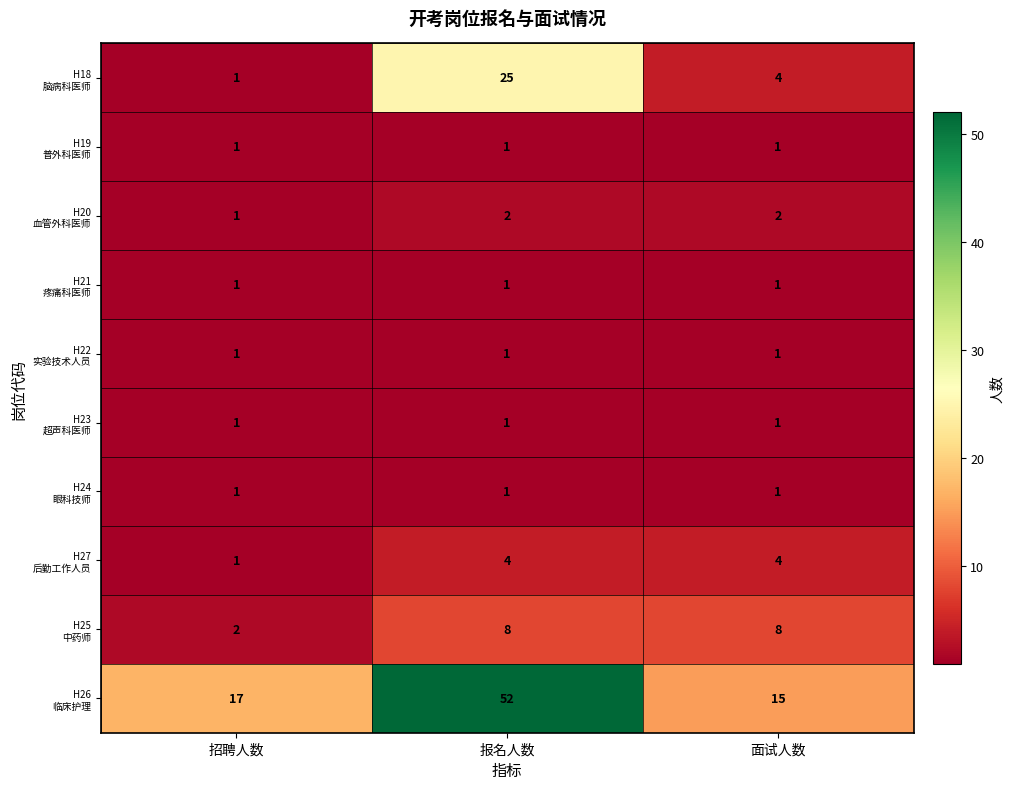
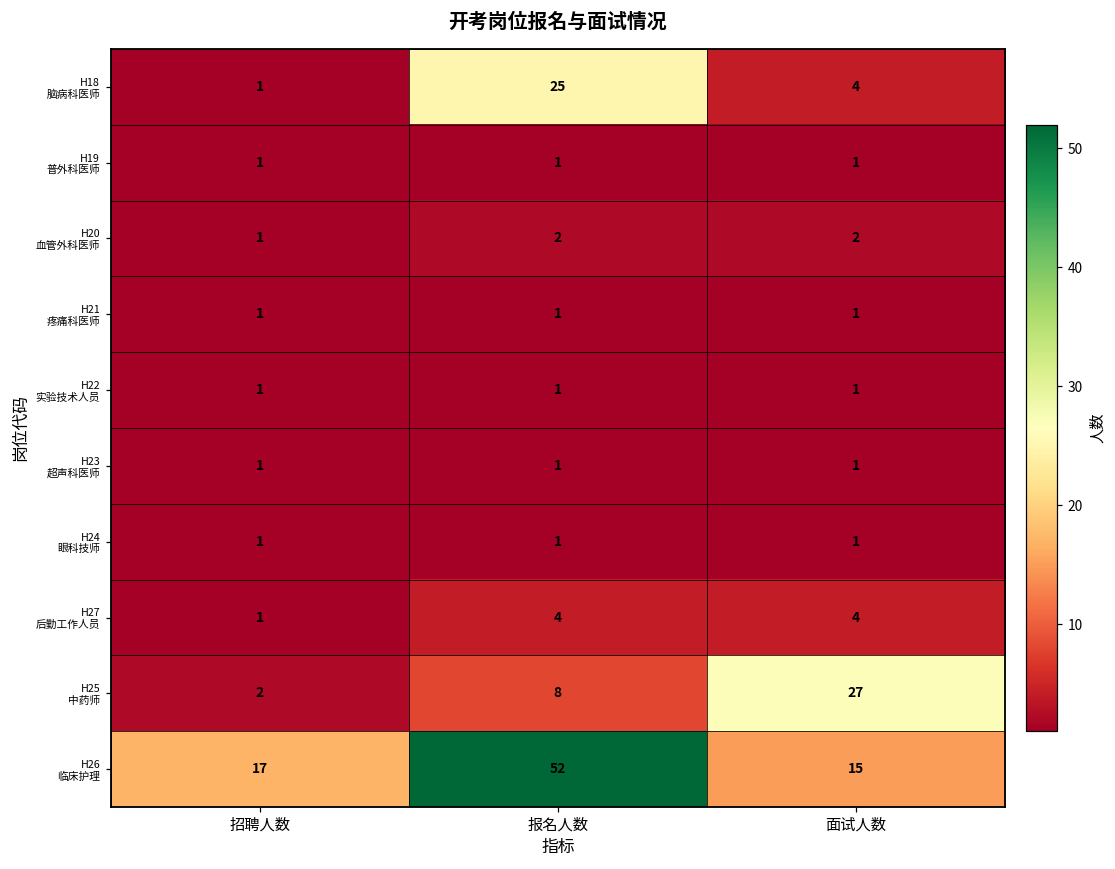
  {
    "H18 脑病科医师": {
      "招聘人数": 1,
      "报名人数": 25,
      "面试人数": 4
    },
    "H19 普外科医师": {
      "招聘人数": 1,
      "报名人数": 1,
      "面试人数": 1
    },
    "H20 血管外科医师": {
      "招聘人数": 1,
      "报名人数": 2,
      "面试人数": 2
    },
    "H21 疼痛科医师": {
      "招聘人数": 1,
      "报名人数": 1,
      "面试人数": 1
    },
    "H22 实验技术人员": {
      "招聘人数": 1,
      "报名人数": 1,
      "面试人数": 1
    },
    "H23 超声科医师": {
      "招聘人数": 1,
      "报名人数": 1,
      "面试人数": 1
    },
    "H24 眼科技师": {
      "招聘人数": 1,
      "报名人数": 1,
      "面试人数": 1
    },
    "H27 后勤工作人员": {
      "招聘人数": 1,
      "报名人数": 4,
      "面试人数": 4
    },
    "H25 中药师": {
      "招聘人数": 2,
      "报名人数": 8,
-     "面试人数": 8
+     "面试人数": 27
    },
    "H26 临床护理": {
      "招聘人数": 17,
      "报名人数": 52,
      "面试人数": 15
    }
  }
